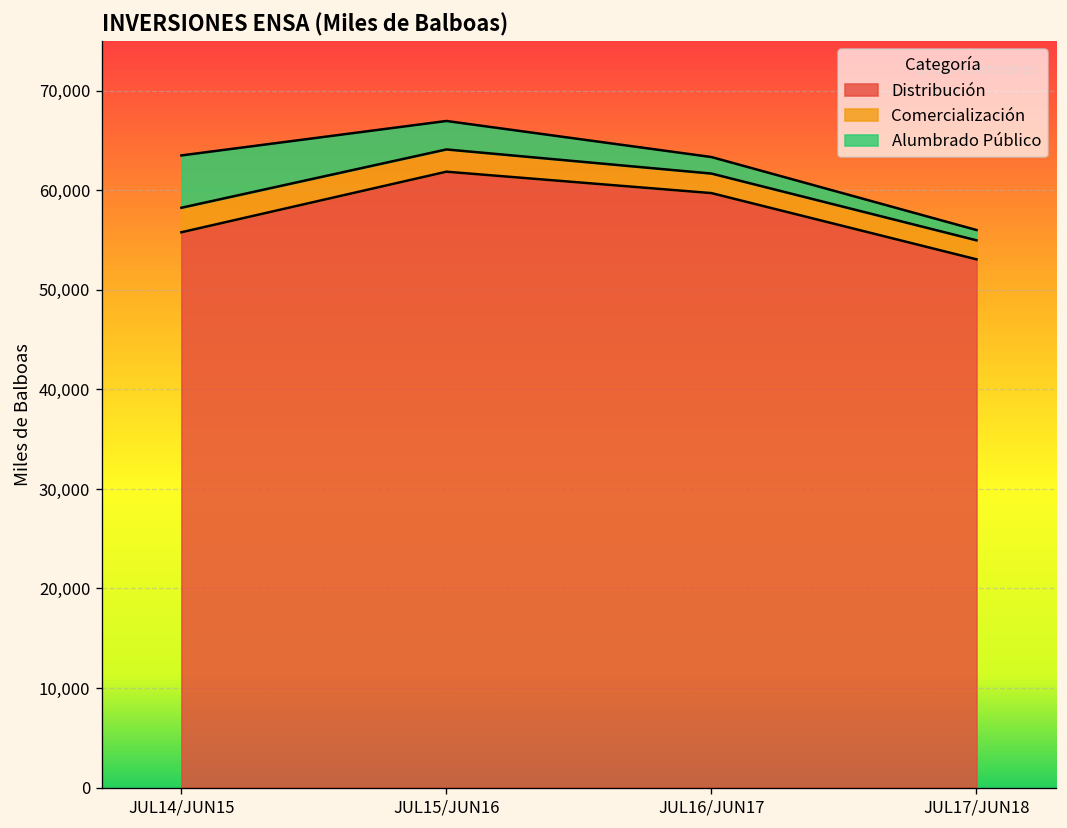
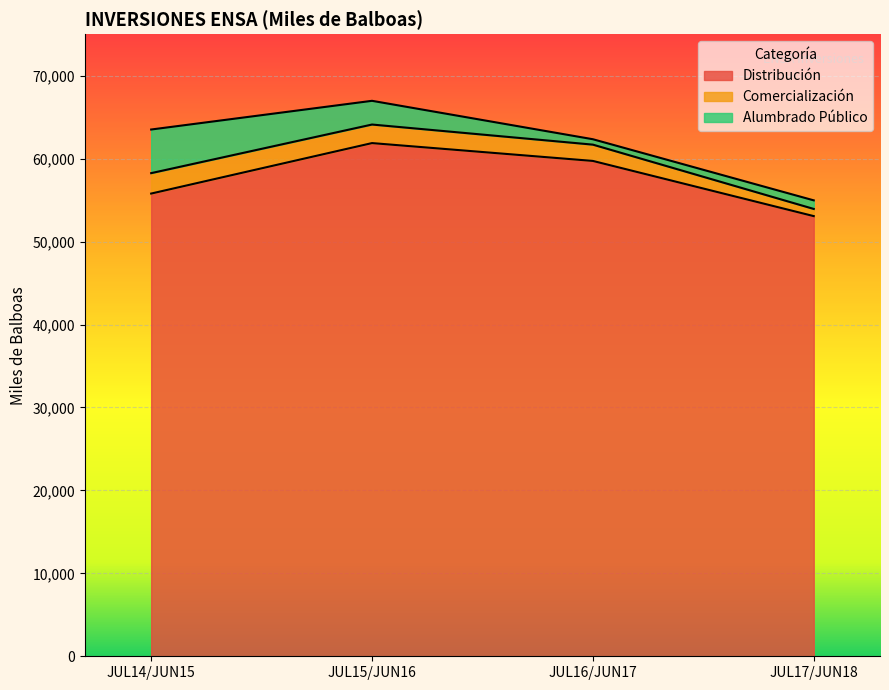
  {
    "Distribución": {
      "JUL14/JUN15": "56,000",
      "JUL15/JUN16": "62,000",
      "JUL16/JUN17": "60,000",
      "JUL17/JUN18": "53,000"
    },
    "Comercialización": {
      "JUL14/JUN15": "2,000",
      "JUL15/JUN16": "2,000",
      "JUL16/JUN17": "2,000",
-     "JUL17/JUN18": "2,000"
+     "JUL17/JUN18": "1,000"
    },
    "Alumbrado Público": {
      "JUL14/JUN15": "5,000",
      "JUL15/JUN16": "3,000",
-     "JUL16/JUN17": "2,000",
+     "JUL16/JUN17": "1,000",
      "JUL17/JUN18": "1,000"
    }
  }
